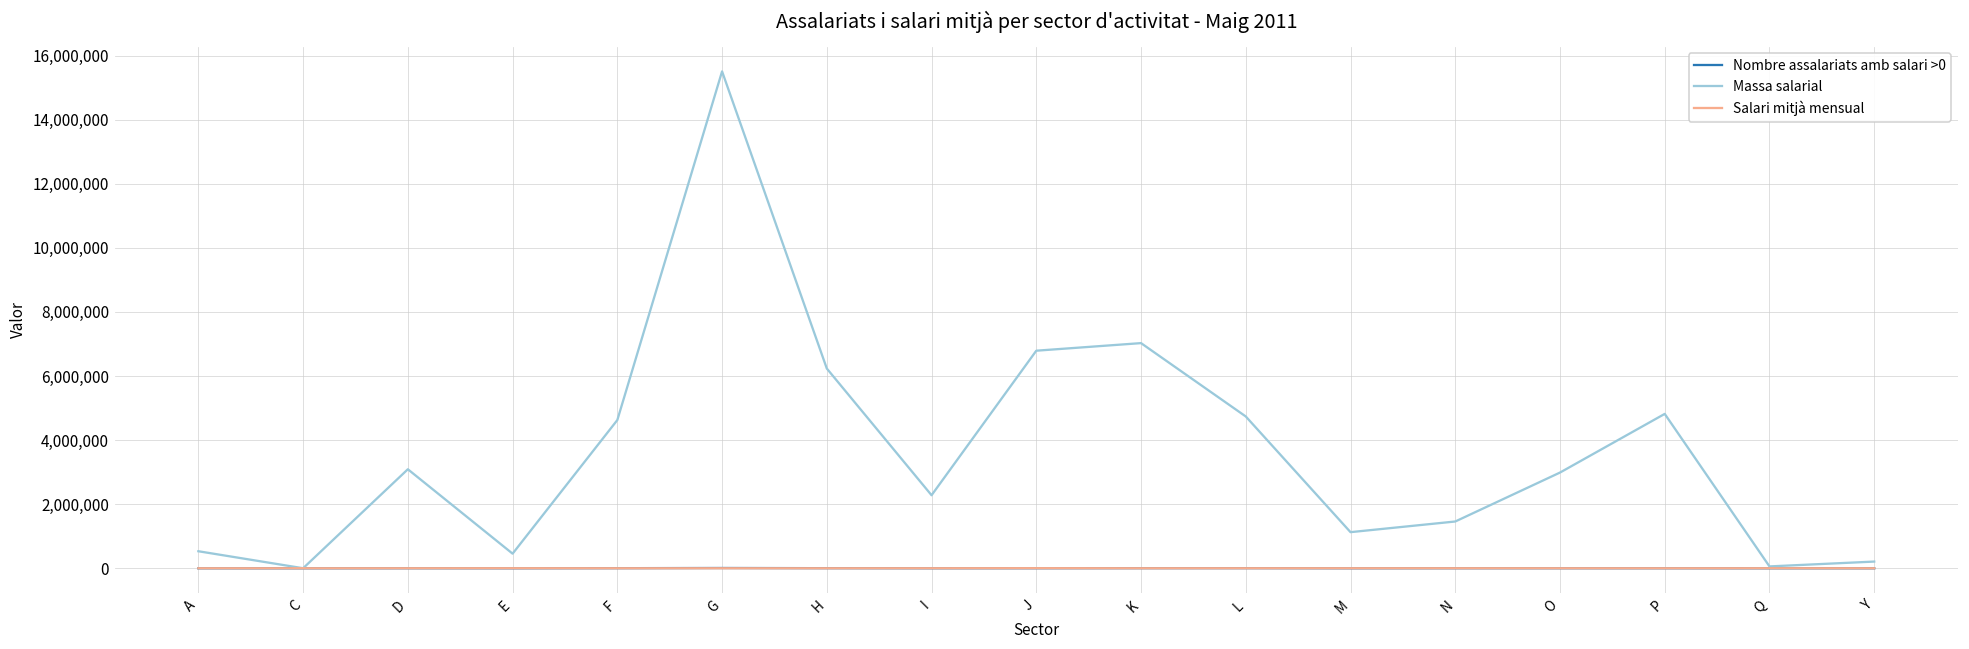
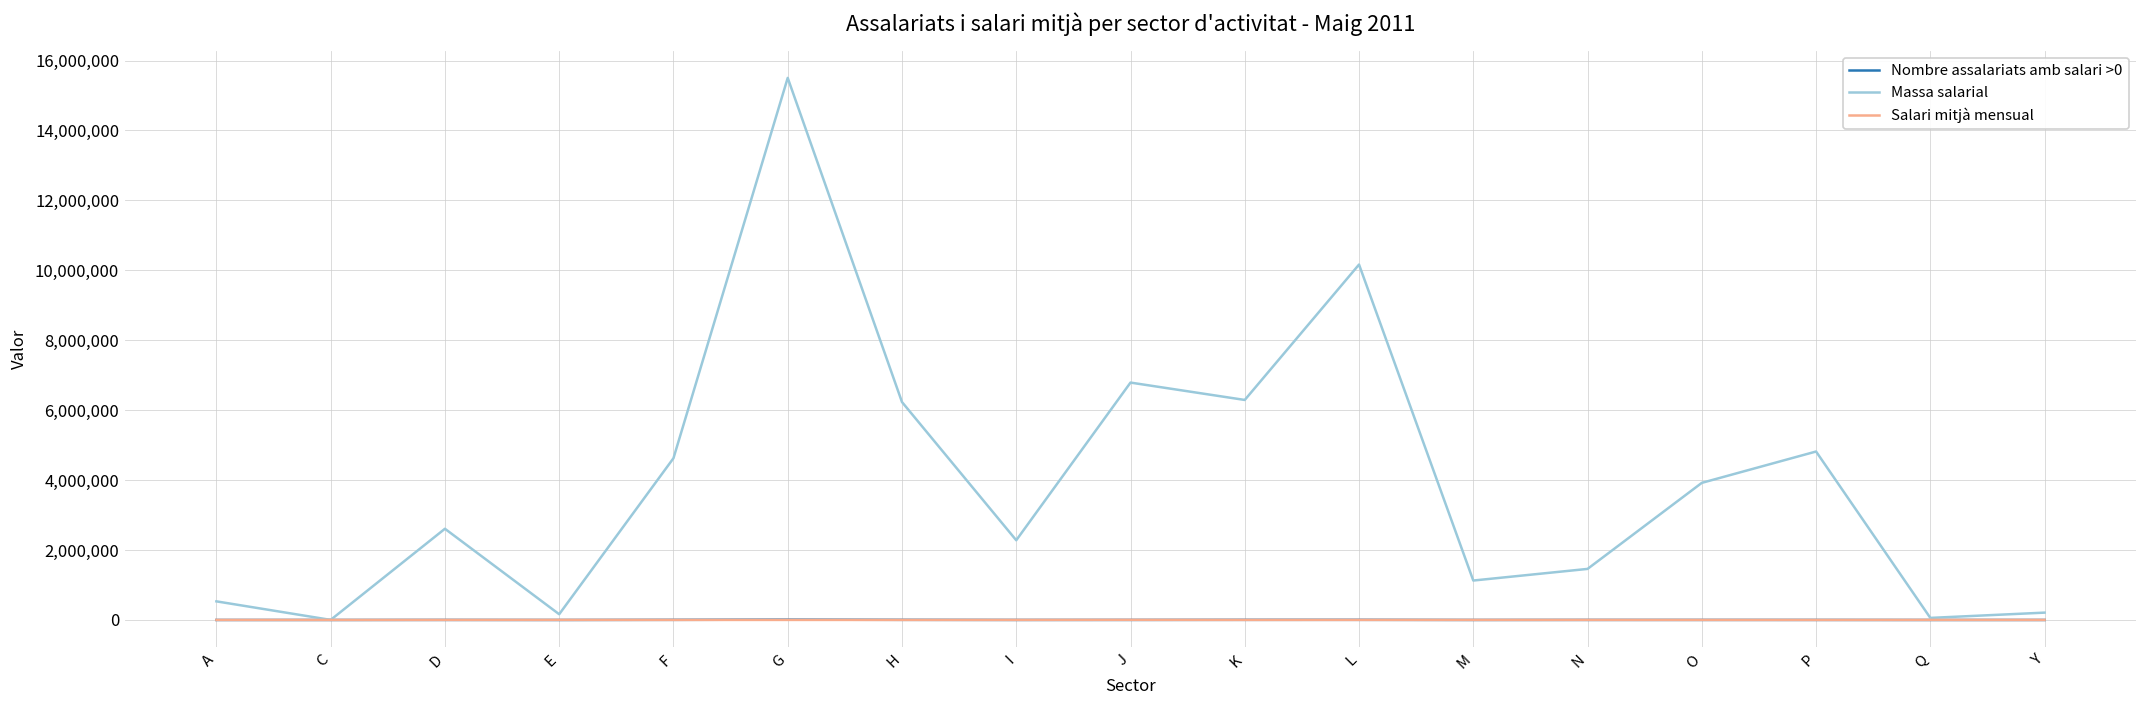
  {
    "Massa salarial": {
      "A": "500,000",
-     "D": "3,100,000",
-     "E": "500,000",
+     "D": "2,600,000",
+     "E": "200,000",
      "F": "4,600,000",
      "G": "15,500,000",
      "H": "6,200,000",
      "I": "2,300,000",
      "J": "6,800,000",
-     "K": "7,000,000",
-     "L": "4,700,000",
+     "K": "6,300,000",
+     "L": "10,200,000",
      "M": "1,100,000",
      "N": "1,500,000",
-     "O": "3,000,000",
+     "O": "3,900,000",
      "P": "4,800,000",
      "Y": "200,000"
    }
  }
